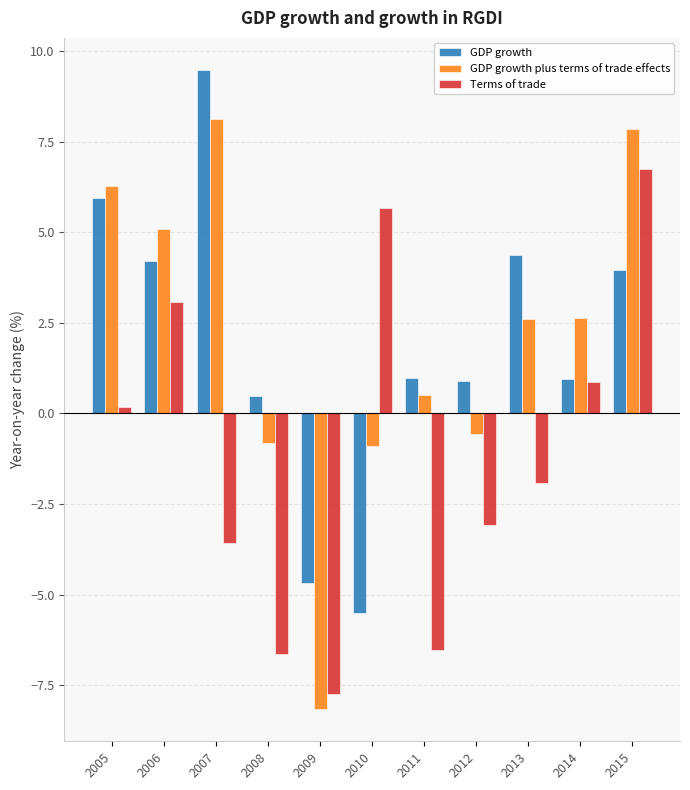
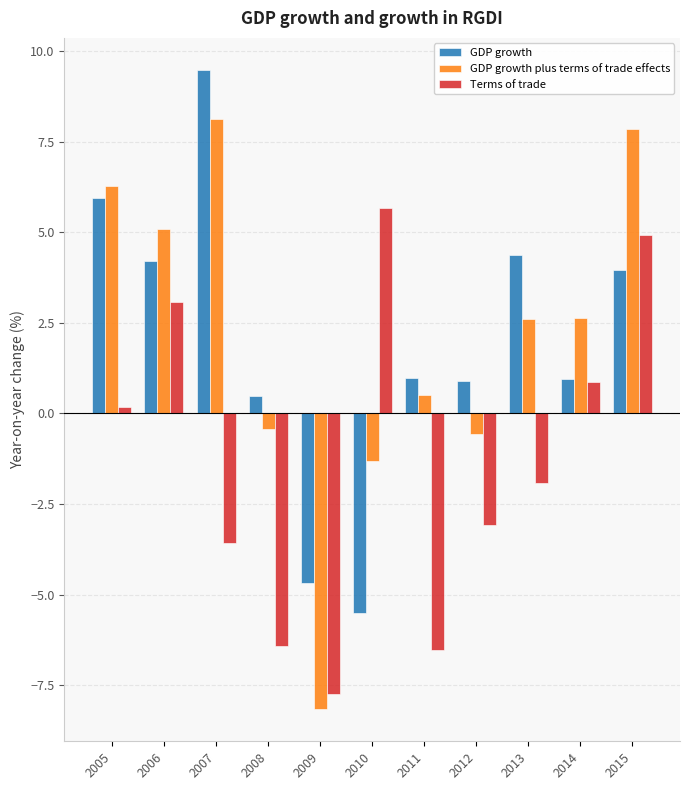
  {
    "GDP growth": {
      "2005": 6.0,
      "2006": 4.2,
      "2007": 9.5,
      "2008": 0.5,
      "2009": -4.7,
      "2010": -5.5,
      "2011": 1.0,
      "2012": 0.9,
      "2013": 4.4,
      "2014": 1.0,
      "2015": 4.0
    },
    "GDP growth plus terms of trade effects": {
      "2005": 6.3,
      "2006": 5.1,
      "2007": 8.1,
-     "2008": -0.8,
+     "2008": -0.4,
      "2009": -8.2,
-     "2010": -0.9,
+     "2010": -1.3,
      "2011": 0.5,
      "2012": -0.6,
      "2013": 2.6,
      "2014": 2.6,
      "2015": 7.9
    },
    "Terms of trade": {
      "2005": 0.2,
      "2006": 3.1,
      "2007": -3.6,
-     "2008": -6.6,
+     "2008": -6.4,
      "2009": -7.8,
      "2010": 5.7,
      "2011": -6.5,
      "2012": -3.1,
      "2013": -1.9,
      "2014": 0.9,
-     "2015": 6.8
+     "2015": 4.9
    }
  }
